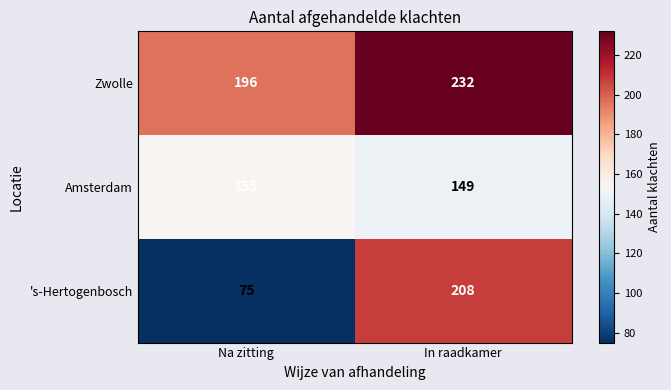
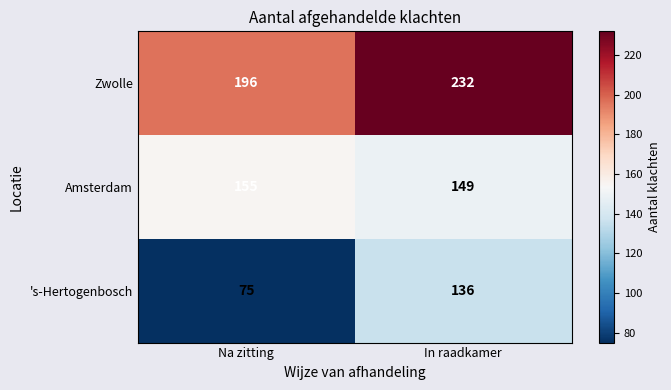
  {
    "Zwolle": {
      "Na zitting": 196,
      "In raadkamer": 232
    },
    "Amsterdam": {
      "In raadkamer": 149
    },
    "'s-Hertogenbosch": {
      "Na zitting": 75,
-     "In raadkamer": 208
+     "In raadkamer": 136
    }
  }
